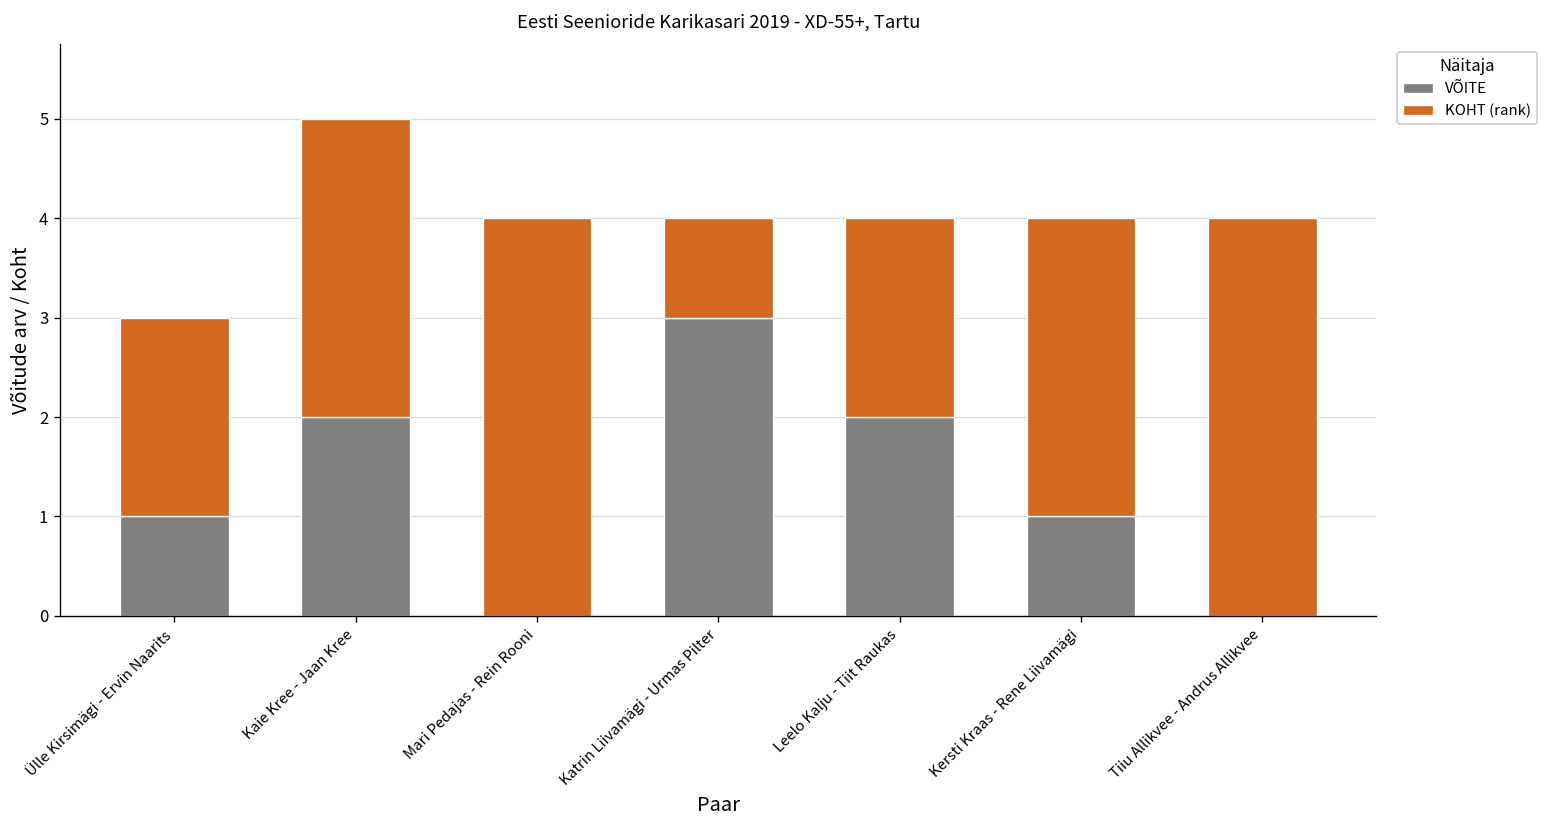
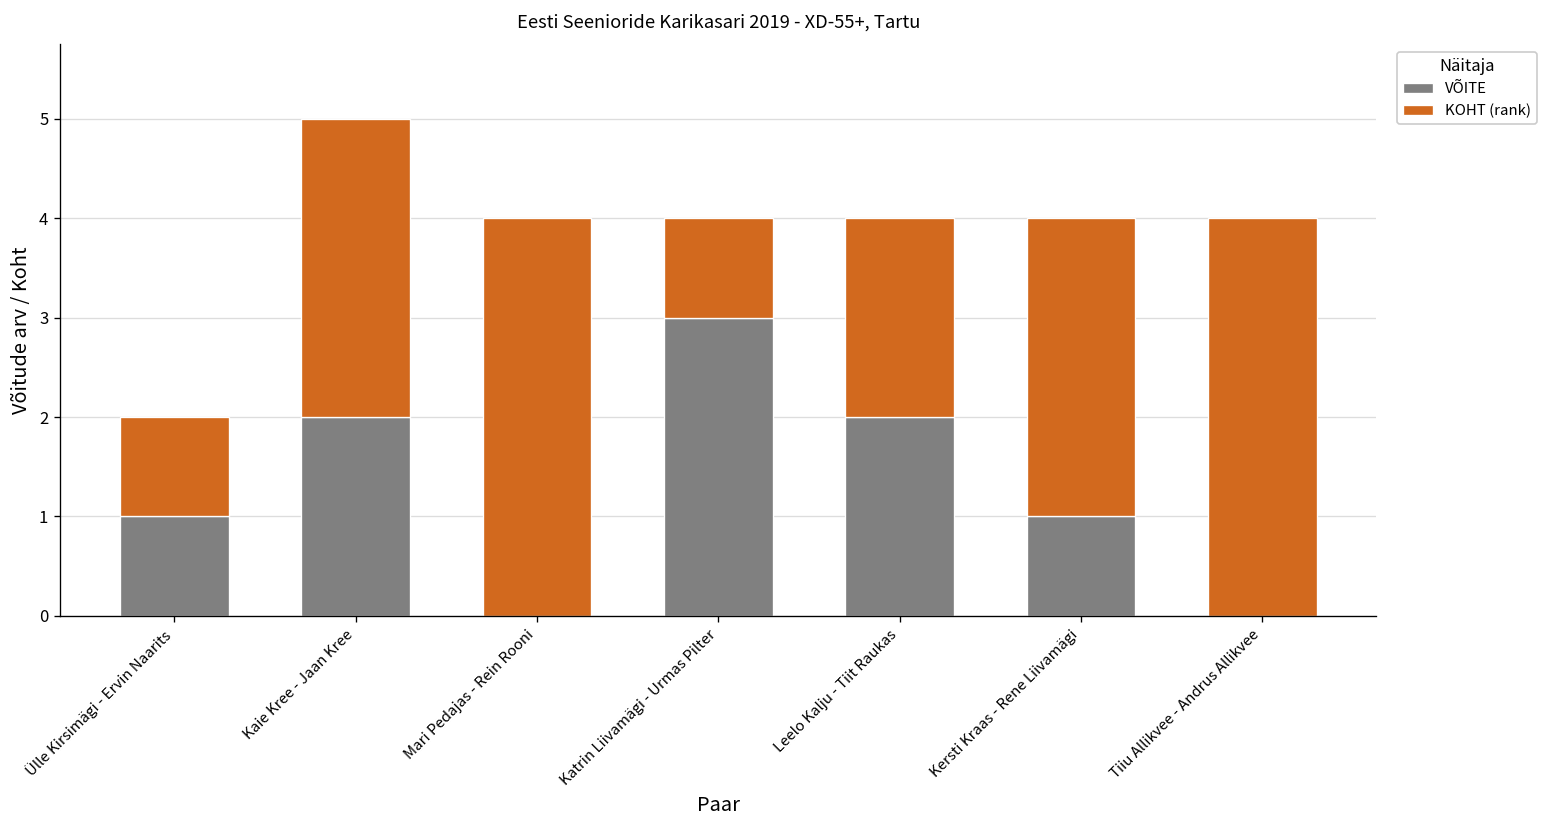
  {
    "VÕITE": {
      "Ülle Kirsimägi - Ervin Naarits": 1,
      "Kaie Kree - Jaan Kree": 2,
      "Mari Pedajas - Rein Rooni": 0,
      "Katrin Liivamägi - Urmas Pilter": 3,
      "Leelo Kalju - Tiit Raukas": 2,
      "Kersti Kraas - Rene Liivamägi": 1,
      "Tiiu Allikvee - Andrus Allikvee": 0
    },
    "KOHT (rank)": {
-     "Ülle Kirsimägi - Ervin Naarits": 2,
+     "Ülle Kirsimägi - Ervin Naarits": 1,
      "Kaie Kree - Jaan Kree": 3,
      "Mari Pedajas - Rein Rooni": 4,
      "Katrin Liivamägi - Urmas Pilter": 1,
      "Leelo Kalju - Tiit Raukas": 2,
      "Kersti Kraas - Rene Liivamägi": 3,
      "Tiiu Allikvee - Andrus Allikvee": 4
    }
  }
